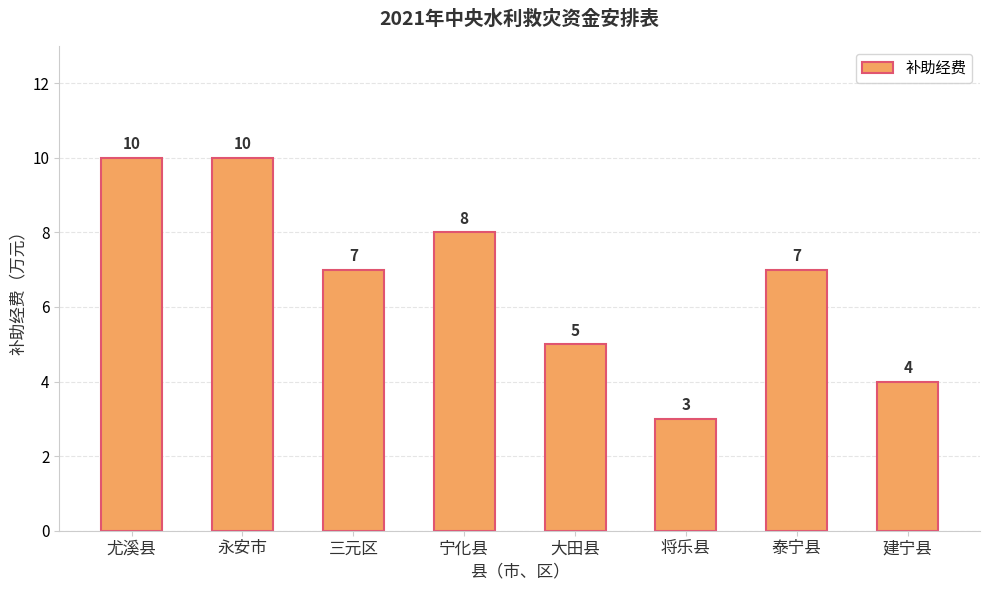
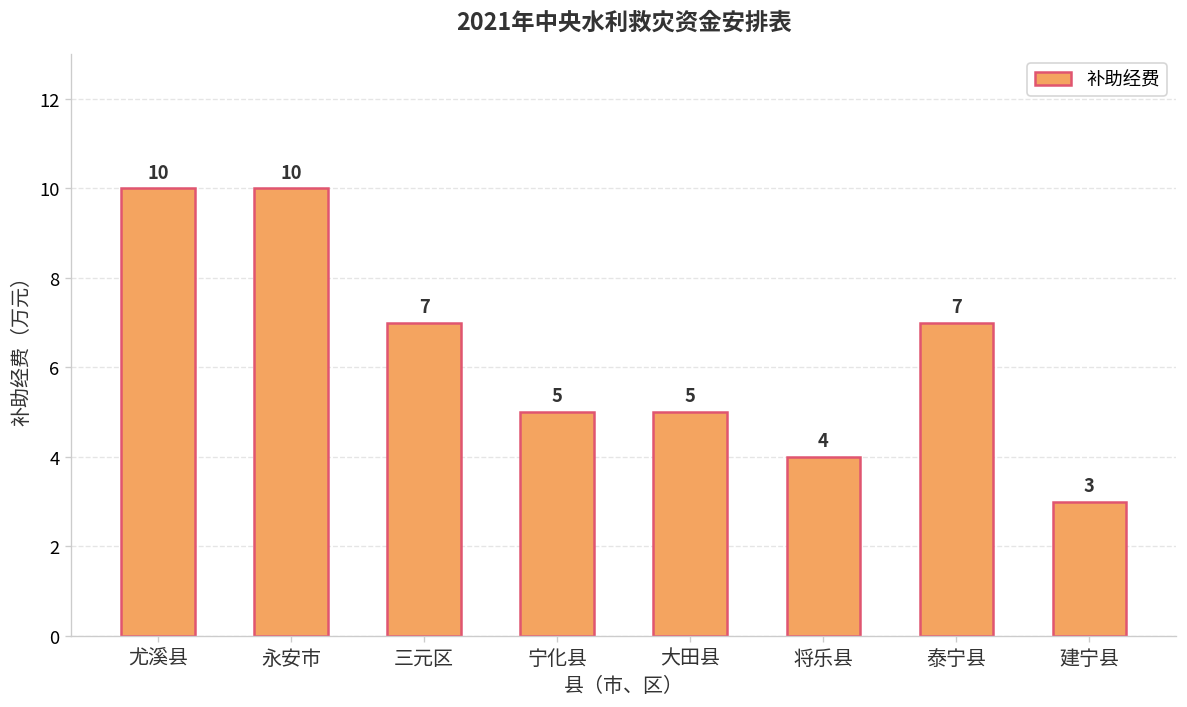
  {
    "尤溪县": 10,
    "永安市": 10,
    "三元区": 7,
-   "宁化县": 8,
+   "宁化县": 5,
    "大田县": 5,
-   "将乐县": 3,
+   "将乐县": 4,
    "泰宁县": 7,
-   "建宁县": 4
+   "建宁县": 3
  }
